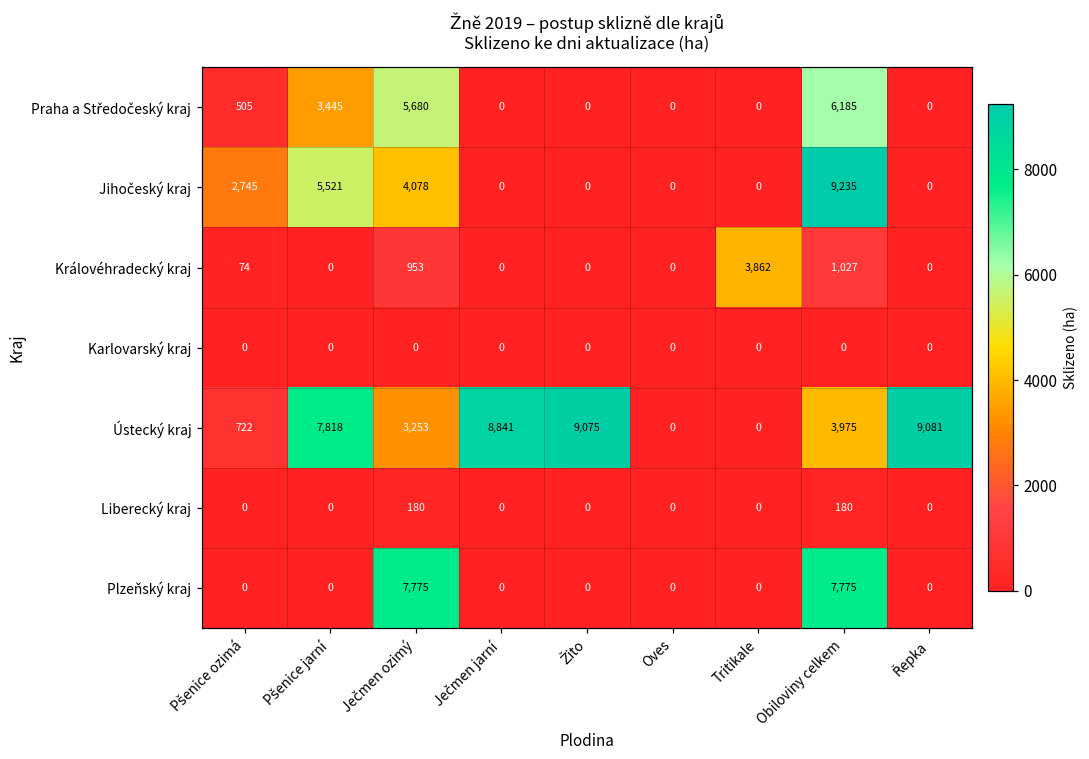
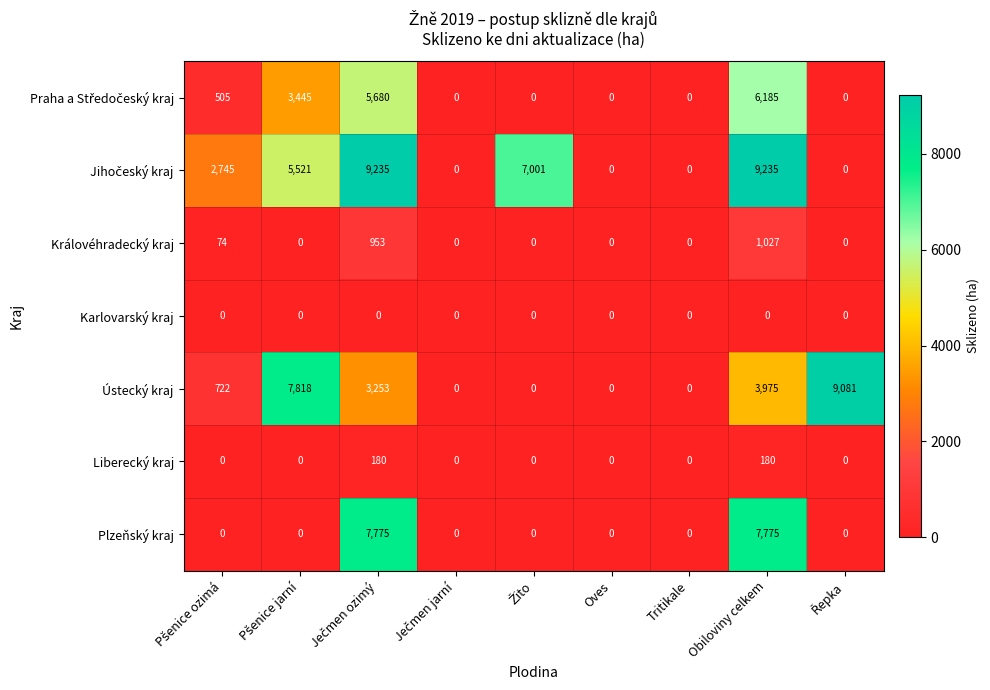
  {
    "Praha a Středočeský kraj": {
      "Pšenice ozimá": "505",
      "Pšenice jarní": "3,445",
      "Ječmen ozimý": "5,680",
      "Ječmen jarní": "0",
      "Žito": "0",
      "Oves": "0",
      "Tritikale": "0",
      "Obiloviny celkem": "6,185",
      "Řepka": "0"
    },
    "Jihočeský kraj": {
      "Pšenice ozimá": "2,745",
      "Pšenice jarní": "5,521",
-     "Ječmen ozimý": "4,078",
+     "Ječmen ozimý": "9,235",
      "Ječmen jarní": "0",
-     "Žito": "0",
+     "Žito": "7,001",
      "Oves": "0",
      "Tritikale": "0",
      "Obiloviny celkem": "9,235",
      "Řepka": "0"
    },
    "Královéhradecký kraj": {
      "Pšenice ozimá": "74",
      "Pšenice jarní": "0",
      "Ječmen ozimý": "953",
      "Ječmen jarní": "0",
      "Žito": "0",
      "Oves": "0",
-     "Tritikale": "3,862",
+     "Tritikale": "0",
      "Obiloviny celkem": "1,027",
      "Řepka": "0"
    },
    "Karlovarský kraj": {
      "Pšenice ozimá": "0",
      "Pšenice jarní": "0",
      "Ječmen ozimý": "0",
      "Ječmen jarní": "0",
      "Žito": "0",
      "Oves": "0",
      "Tritikale": "0",
      "Obiloviny celkem": "0",
      "Řepka": "0"
    },
    "Ústecký kraj": {
      "Pšenice ozimá": "722",
      "Pšenice jarní": "7,818",
      "Ječmen ozimý": "3,253",
-     "Ječmen jarní": "8,841",
-     "Žito": "9,075",
+     "Ječmen jarní": "0",
+     "Žito": "0",
      "Oves": "0",
      "Tritikale": "0",
      "Obiloviny celkem": "3,975",
      "Řepka": "9,081"
    },
    "Liberecký kraj": {
      "Pšenice ozimá": "0",
      "Pšenice jarní": "0",
      "Ječmen ozimý": "180",
      "Ječmen jarní": "0",
      "Žito": "0",
      "Oves": "0",
      "Tritikale": "0",
      "Obiloviny celkem": "180",
      "Řepka": "0"
    },
    "Plzeňský kraj": {
      "Pšenice ozimá": "0",
      "Pšenice jarní": "0",
      "Ječmen ozimý": "7,775",
      "Ječmen jarní": "0",
      "Žito": "0",
      "Oves": "0",
      "Tritikale": "0",
      "Obiloviny celkem": "7,775",
      "Řepka": "0"
    }
  }
